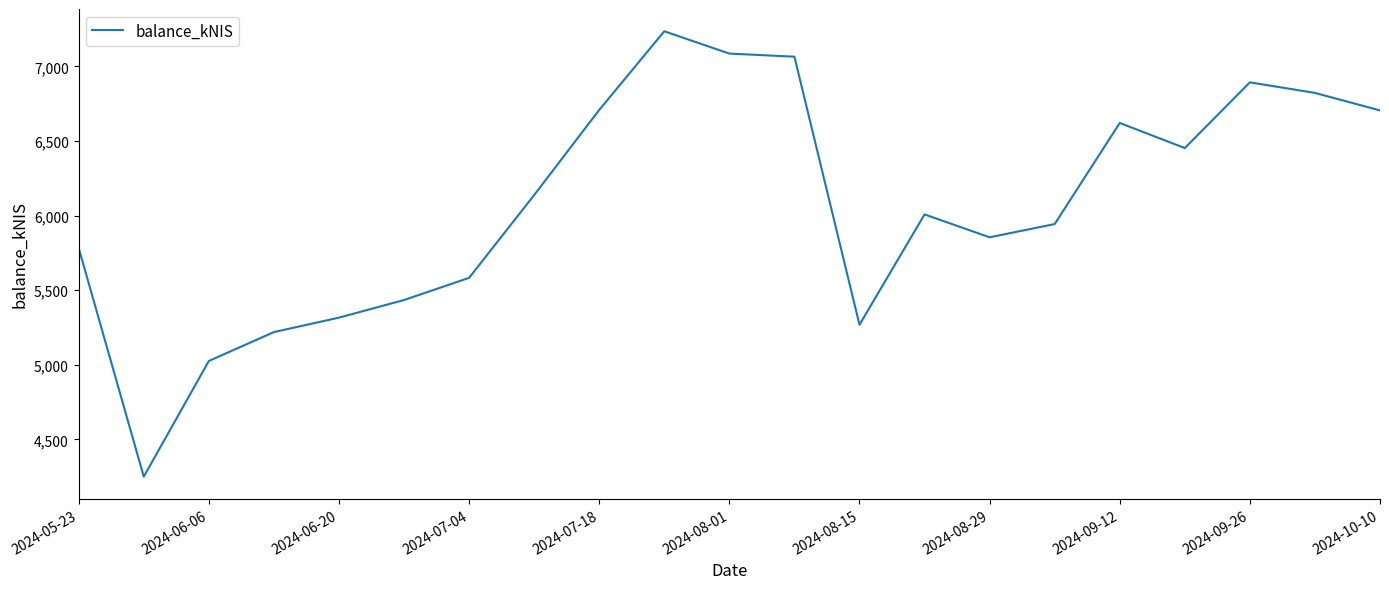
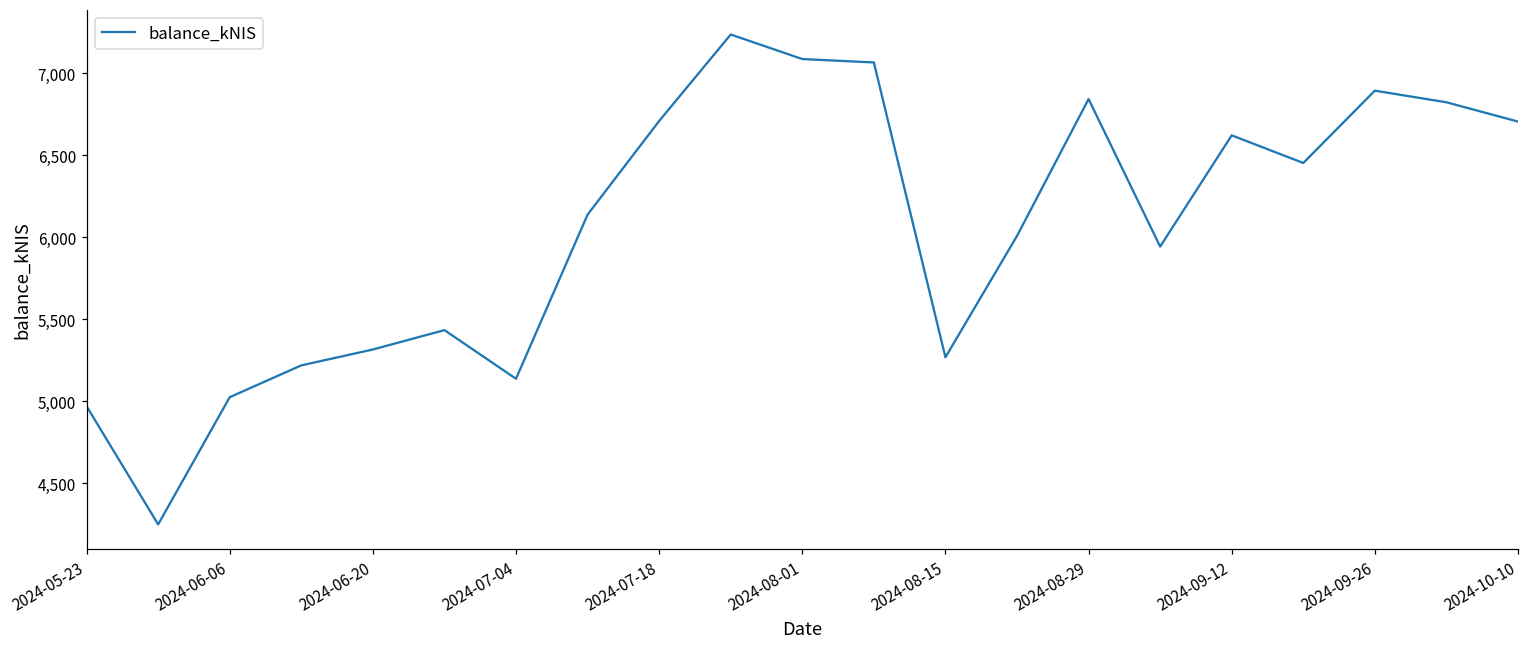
  {
-   "2024-05-23": "5,780",
+   "2024-05-23": "4,970",
    "2024-06-06": "5,030",
    "2024-06-20": "5,320",
-   "2024-07-04": "5,580",
+   "2024-07-04": "5,140",
    "2024-07-18": "6,710",
    "2024-08-01": "7,090",
    "2024-08-15": "5,270",
-   "2024-08-29": "5,850",
+   "2024-08-29": "6,840",
    "2024-09-12": "6,620",
    "2024-09-26": "6,890",
    "2024-10-10": "6,700"
  }
